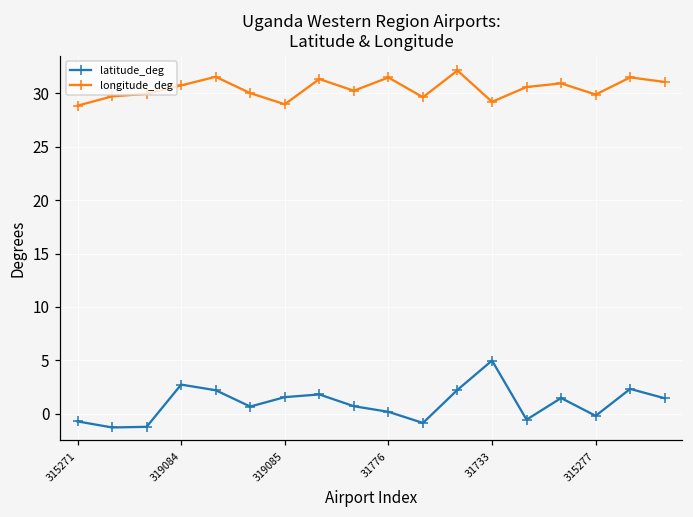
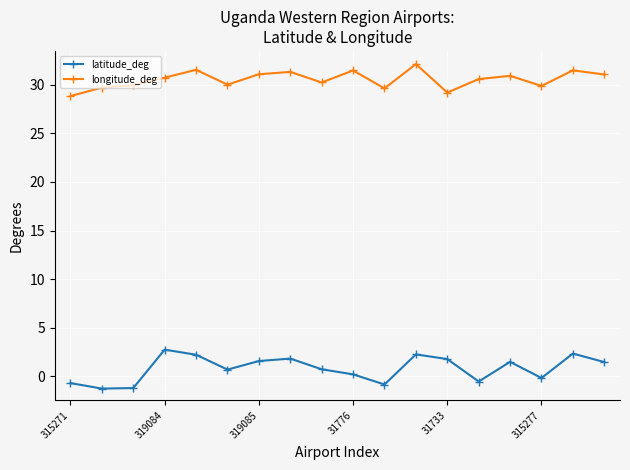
  {
    "latitude_deg": {
      "315271": -1,
      "319084": 3,
      "319085": 2,
      "31776": 0,
-     "31733": 5,
+     "31733": 2,
      "315277": 0
    },
    "longitude_deg": {
      "315271": 29,
      "319084": 31,
-     "319085": 29,
+     "319085": 31,
      "31776": 31,
      "31733": 29,
      "315277": 30
    }
  }
